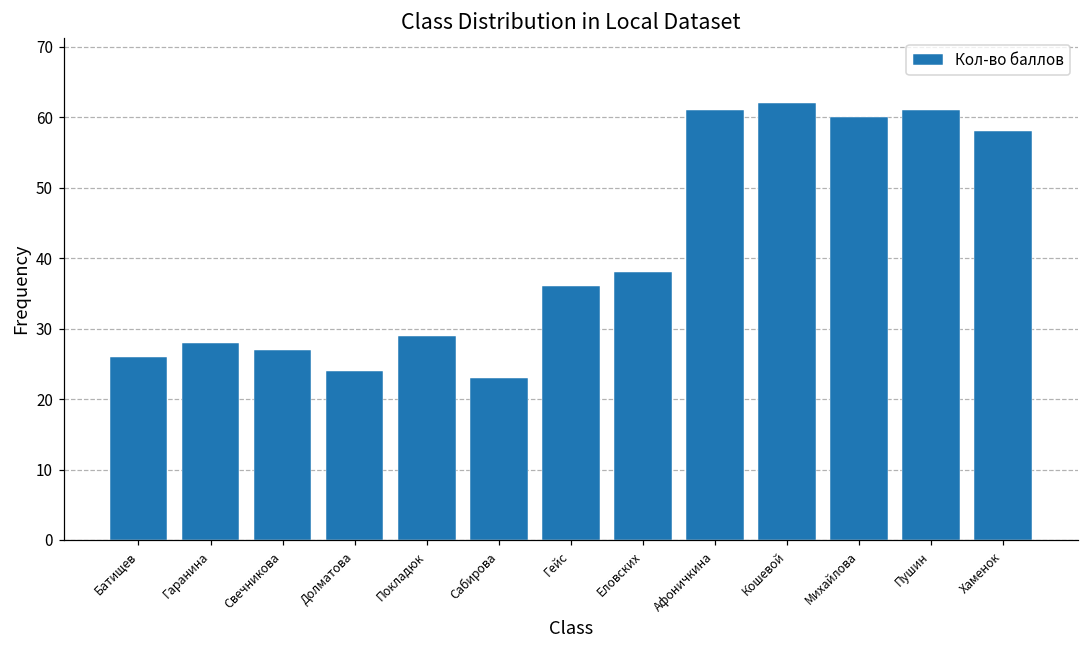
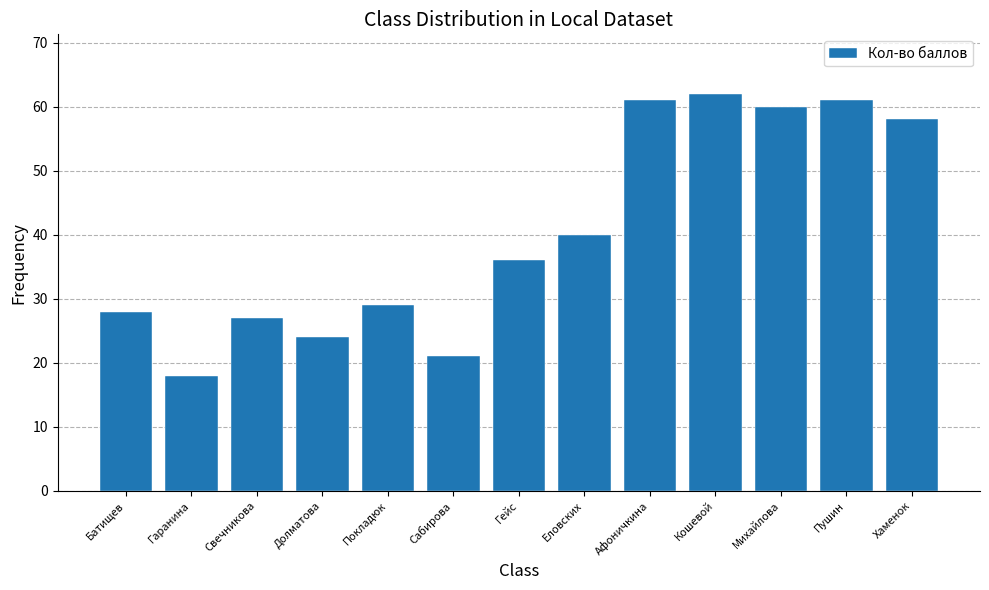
  {
-   "Батищев": 26,
-   "Гаранина": 28,
+   "Батищев": 28,
+   "Гаранина": 18,
    "Свечникова": 27,
    "Долматова": 24,
    "Покладюк": 29,
-   "Сабирова": 23,
+   "Сабирова": 21,
    "Гейс": 36,
-   "Еловских": 38,
+   "Еловских": 40,
    "Афоничкина": 61,
    "Кошевой": 62,
    "Михайлова": 60,
    "Пушин": 61,
    "Хаменок": 58
  }
